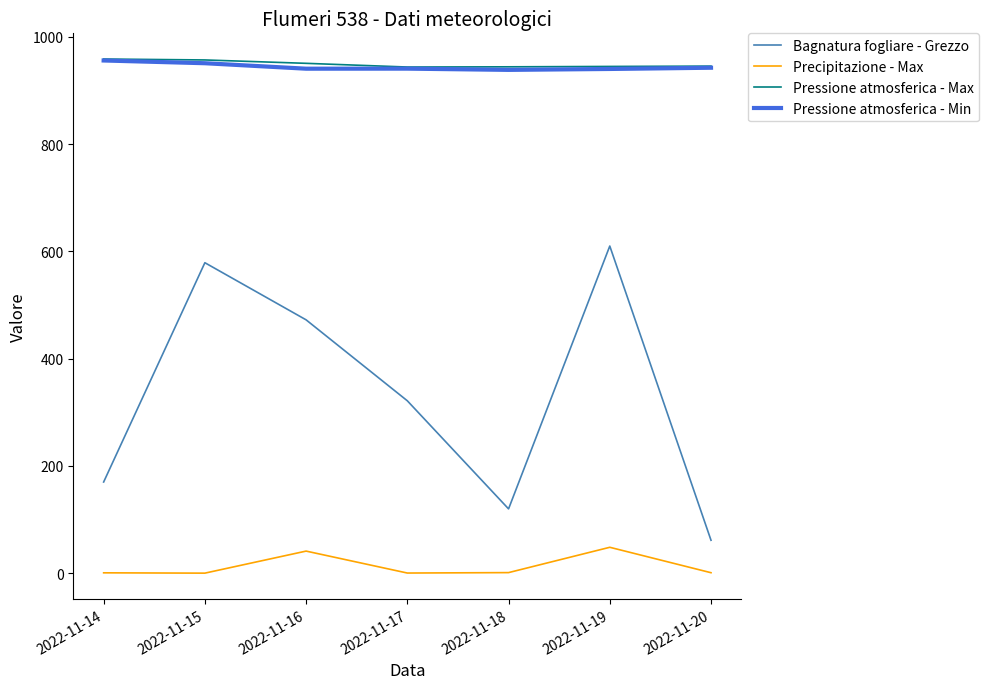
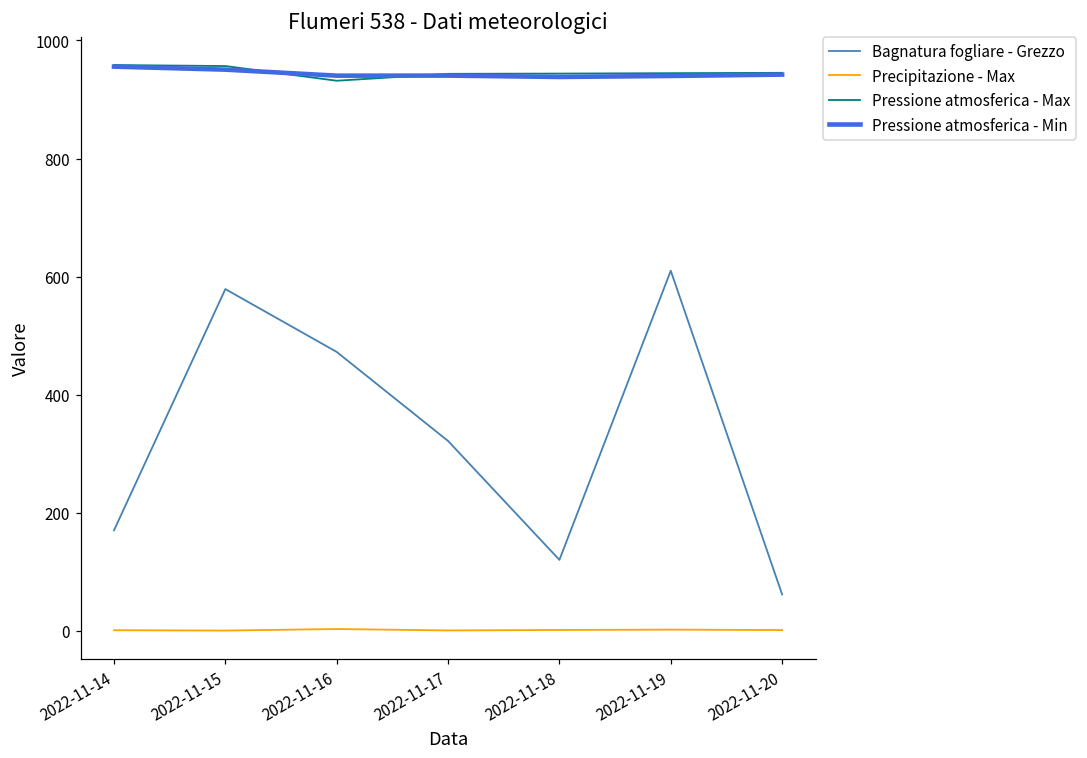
  {
    "Precipitazione - Max": {
      "2022-11-14": 0,
      "2022-11-15": 0,
-     "2022-11-16": 40,
+     "2022-11-16": 0,
      "2022-11-17": 0,
      "2022-11-18": 0,
-     "2022-11-19": 50,
+     "2022-11-19": 0,
      "2022-11-20": 0
    },
    "Pressione atmosferica - Max": {
      "2022-11-15": 960,
-     "2022-11-16": 950,
+     "2022-11-16": 930,
      "2022-11-18": 940,
      "2022-11-19": 940
    }
  }
